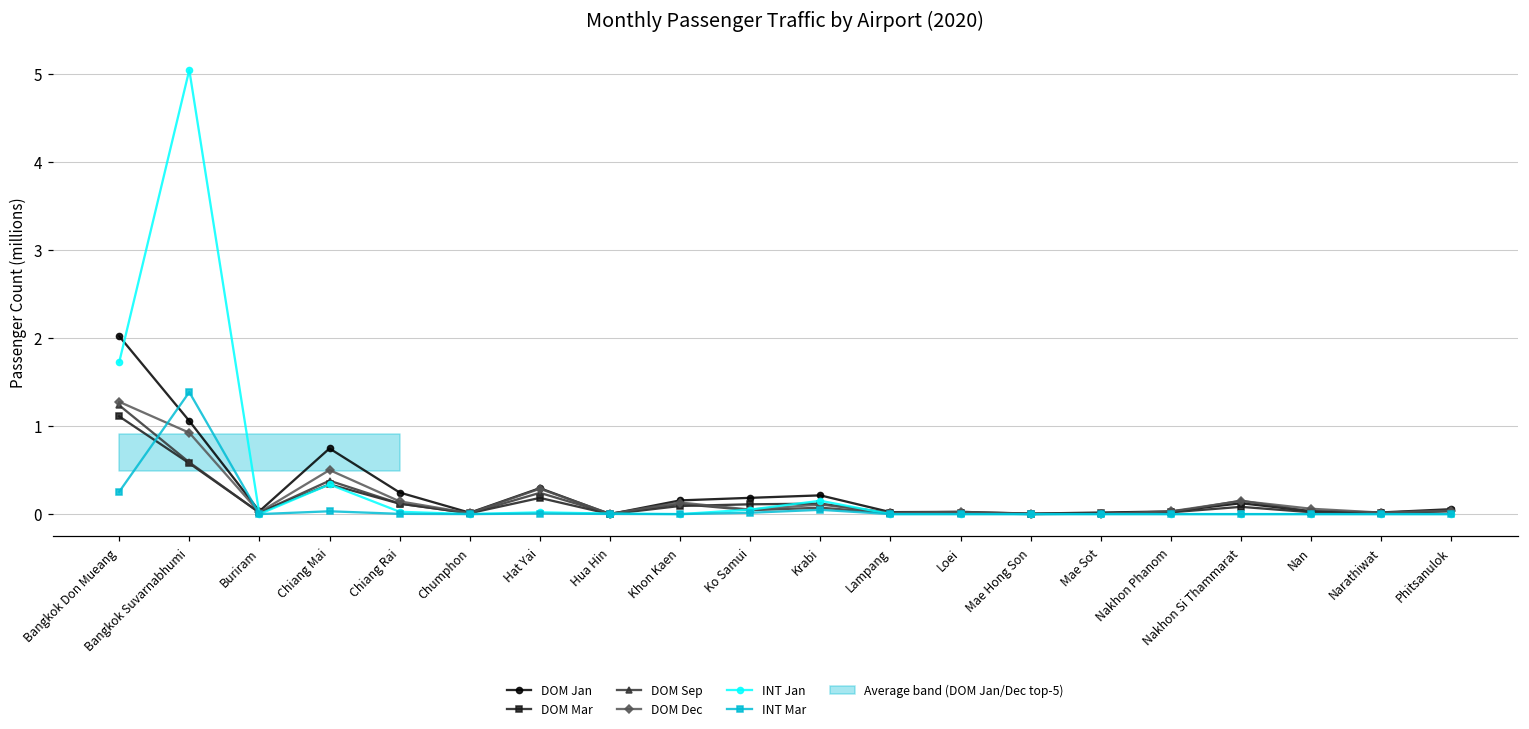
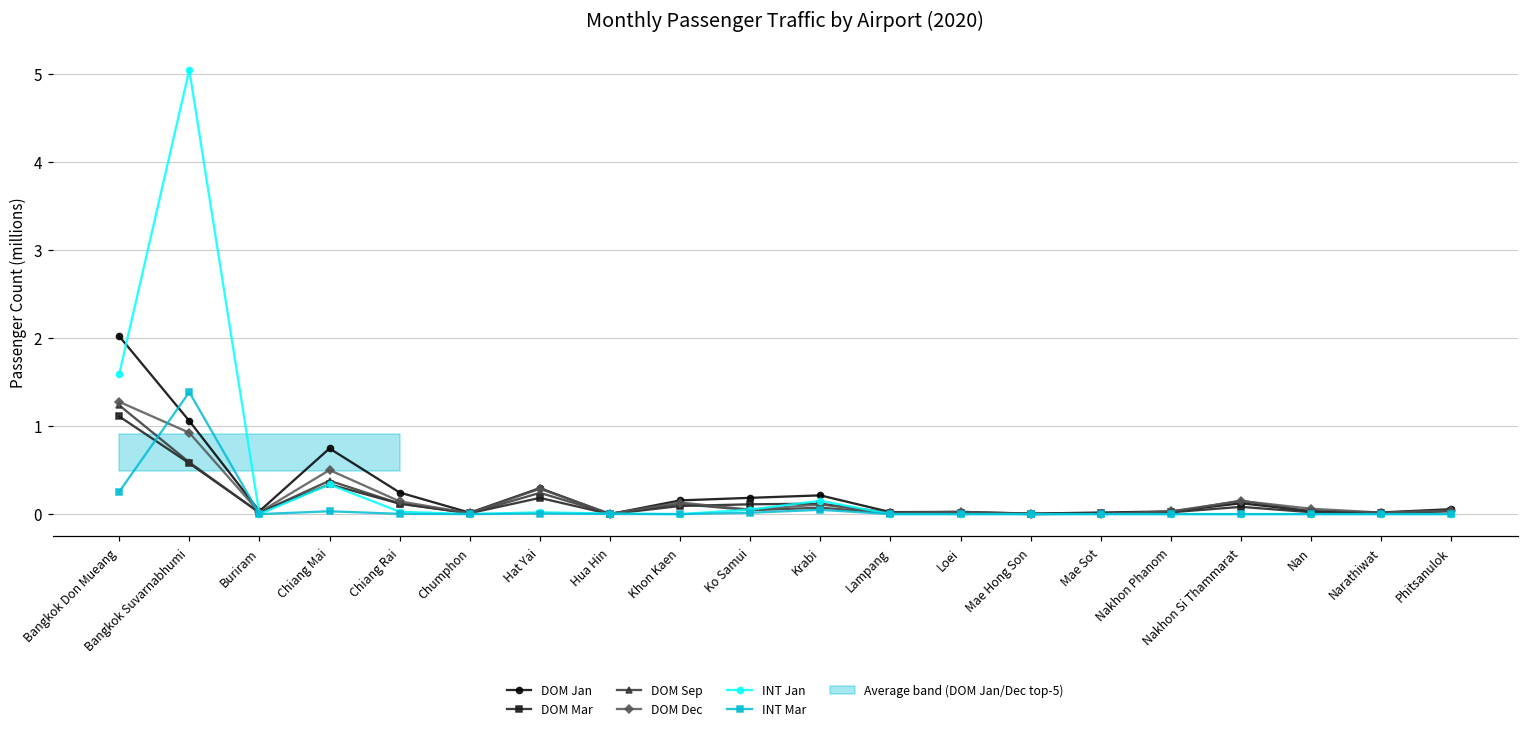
  {
    "INT Jan": {
-     "Bangkok Don Mueang": 1.7,
+     "Bangkok Don Mueang": 1.6,
      "Bangkok Suvarnabhumi": 5.0,
      "Krabi": 0.2
    }
  }
